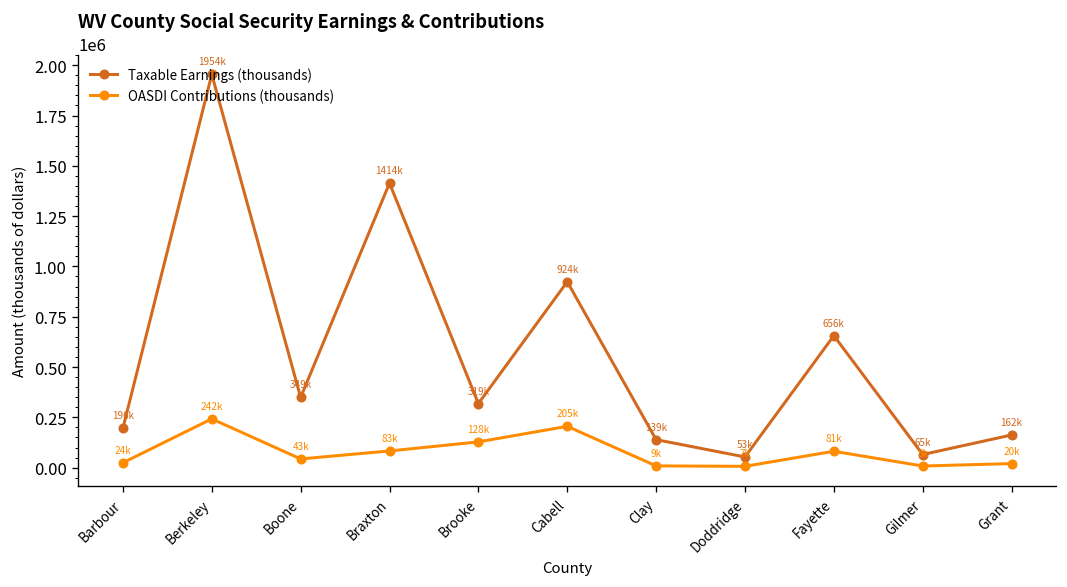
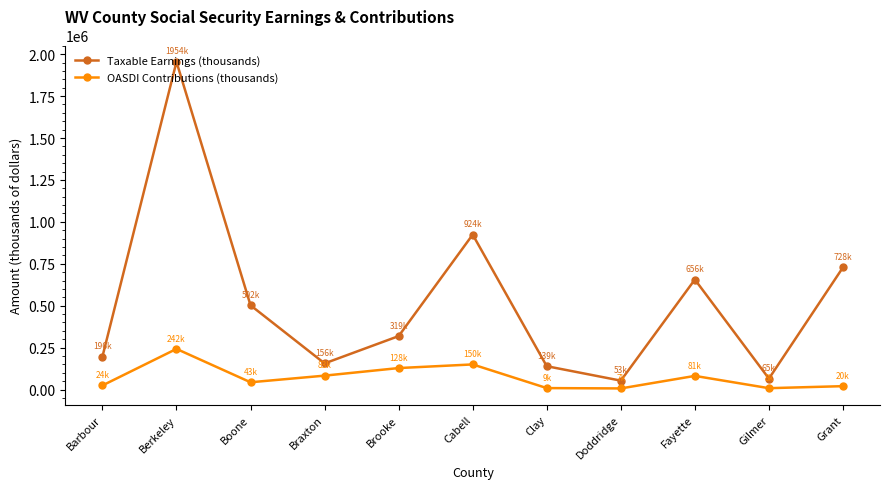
  {
    "Taxable Earnings (thousands)": {
      "Barbour": "196k",
      "Berkeley": "1954k",
-     "Boone": "349k",
-     "Braxton": "1414k",
+     "Boone": "502k",
+     "Braxton": "156k",
      "Brooke": "319k",
      "Cabell": "924k",
      "Clay": "139k",
      "Doddridge": "53k",
      "Fayette": "656k",
      "Gilmer": "65k",
-     "Grant": "162k"
+     "Grant": "728k"
    },
    "OASDI Contributions (thousands)": {
      "Barbour": "24k",
      "Berkeley": "242k",
      "Boone": "43k",
      "Brooke": "128k",
-     "Cabell": "205k",
+     "Cabell": "150k",
      "Clay": "9k",
      "Fayette": "81k",
      "Grant": "20k"
    }
  }
